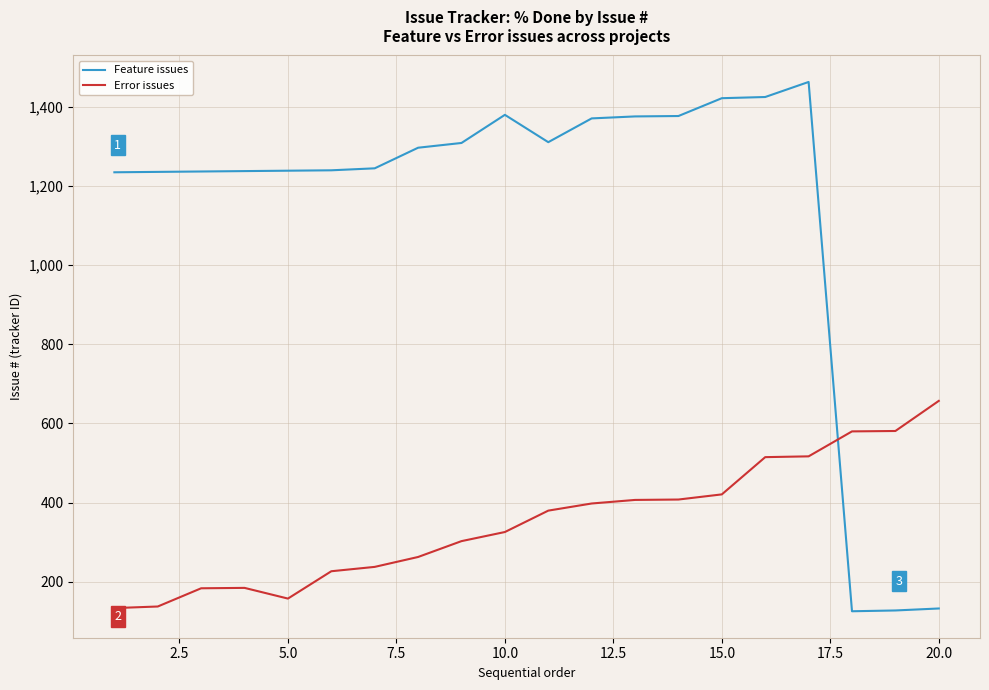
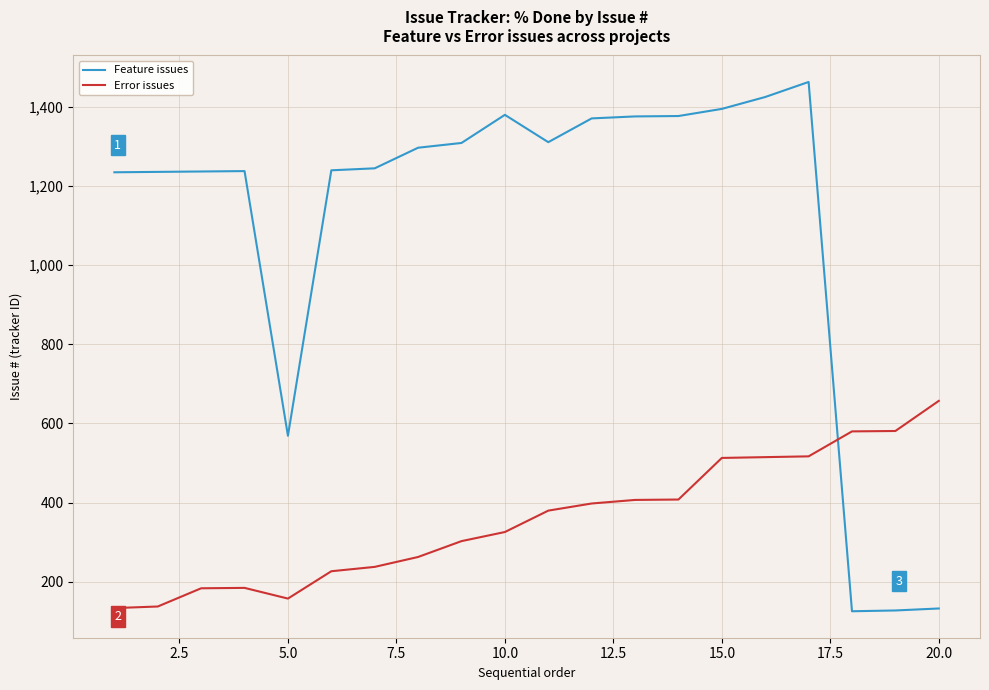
  {
    "Feature issues": {
-     "5.0": "1,240",
+     "5.0": "570",
      "10.0": "1,380",
-     "15.0": "1,420",
+     "15.0": "1,390",
      "20.0": "130"
    },
    "Error issues": {
      "5.0": "160",
      "10.0": "330",
-     "15.0": "420",
+     "15.0": "510",
      "20.0": "660"
    }
  }
